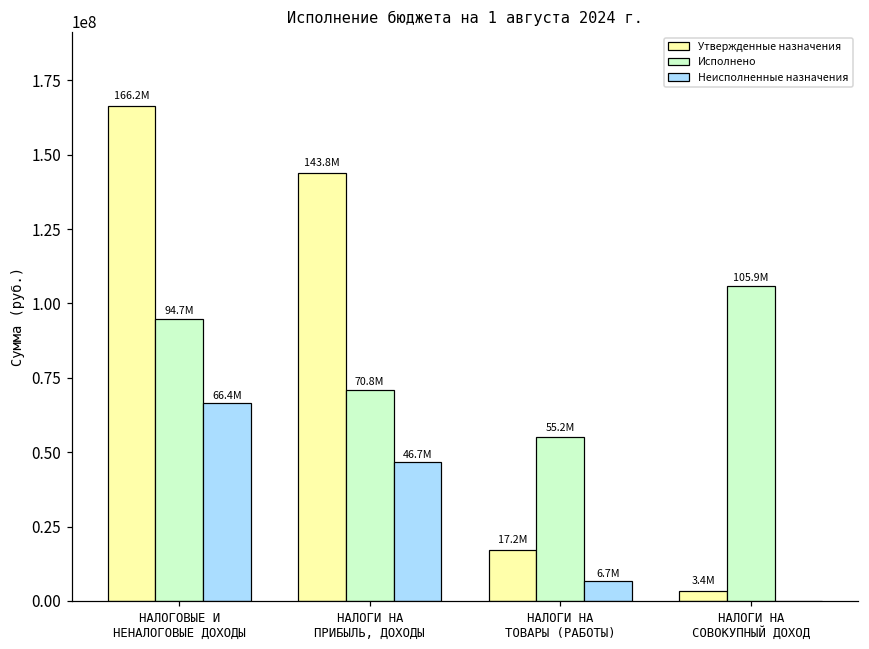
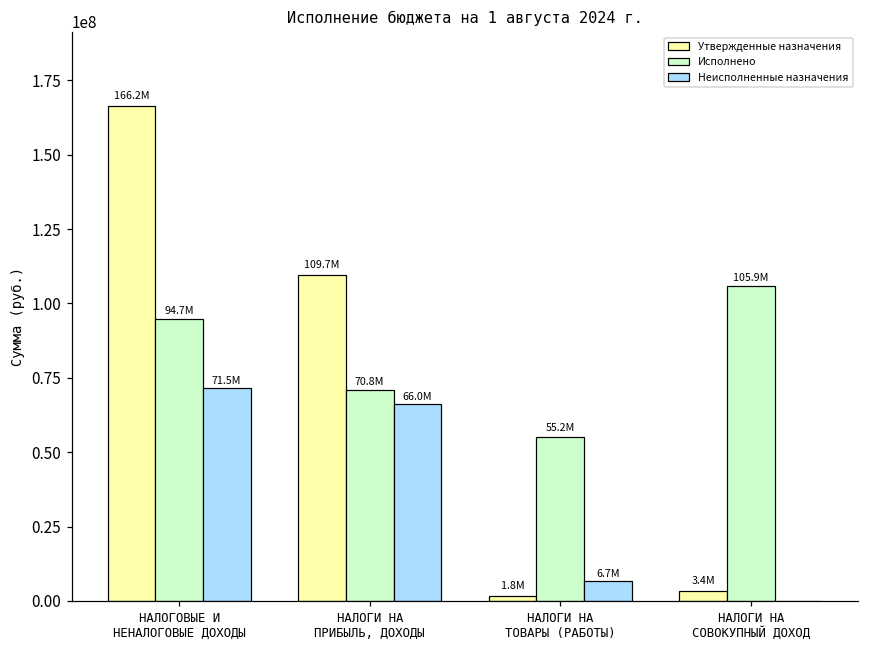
  {
    "Утвержденные назначения": {
      "НАЛОГОВЫЕ И НЕНАЛОГОВЫЕ ДОХОДЫ": "166.2M",
-     "НАЛОГИ НА ПРИБЫЛЬ, ДОХОДЫ": "143.8M",
-     "НАЛОГИ НА ТОВАРЫ (РАБОТЫ)": "17.2M",
+     "НАЛОГИ НА ПРИБЫЛЬ, ДОХОДЫ": "109.7M",
+     "НАЛОГИ НА ТОВАРЫ (РАБОТЫ)": "1.8M",
      "НАЛОГИ НА СОВОКУПНЫЙ ДОХОД": "3.4M"
    },
    "Исполнено": {
      "НАЛОГОВЫЕ И НЕНАЛОГОВЫЕ ДОХОДЫ": "94.7M",
      "НАЛОГИ НА ПРИБЫЛЬ, ДОХОДЫ": "70.8M",
      "НАЛОГИ НА ТОВАРЫ (РАБОТЫ)": "55.2M",
      "НАЛОГИ НА СОВОКУПНЫЙ ДОХОД": "105.9M"
    },
    "Неисполненные назначения": {
-     "НАЛОГОВЫЕ И НЕНАЛОГОВЫЕ ДОХОДЫ": "66.4M",
-     "НАЛОГИ НА ПРИБЫЛЬ, ДОХОДЫ": "46.7M",
+     "НАЛОГОВЫЕ И НЕНАЛОГОВЫЕ ДОХОДЫ": "71.5M",
+     "НАЛОГИ НА ПРИБЫЛЬ, ДОХОДЫ": "66.0M",
      "НАЛОГИ НА ТОВАРЫ (РАБОТЫ)": "6.7M"
    }
  }
